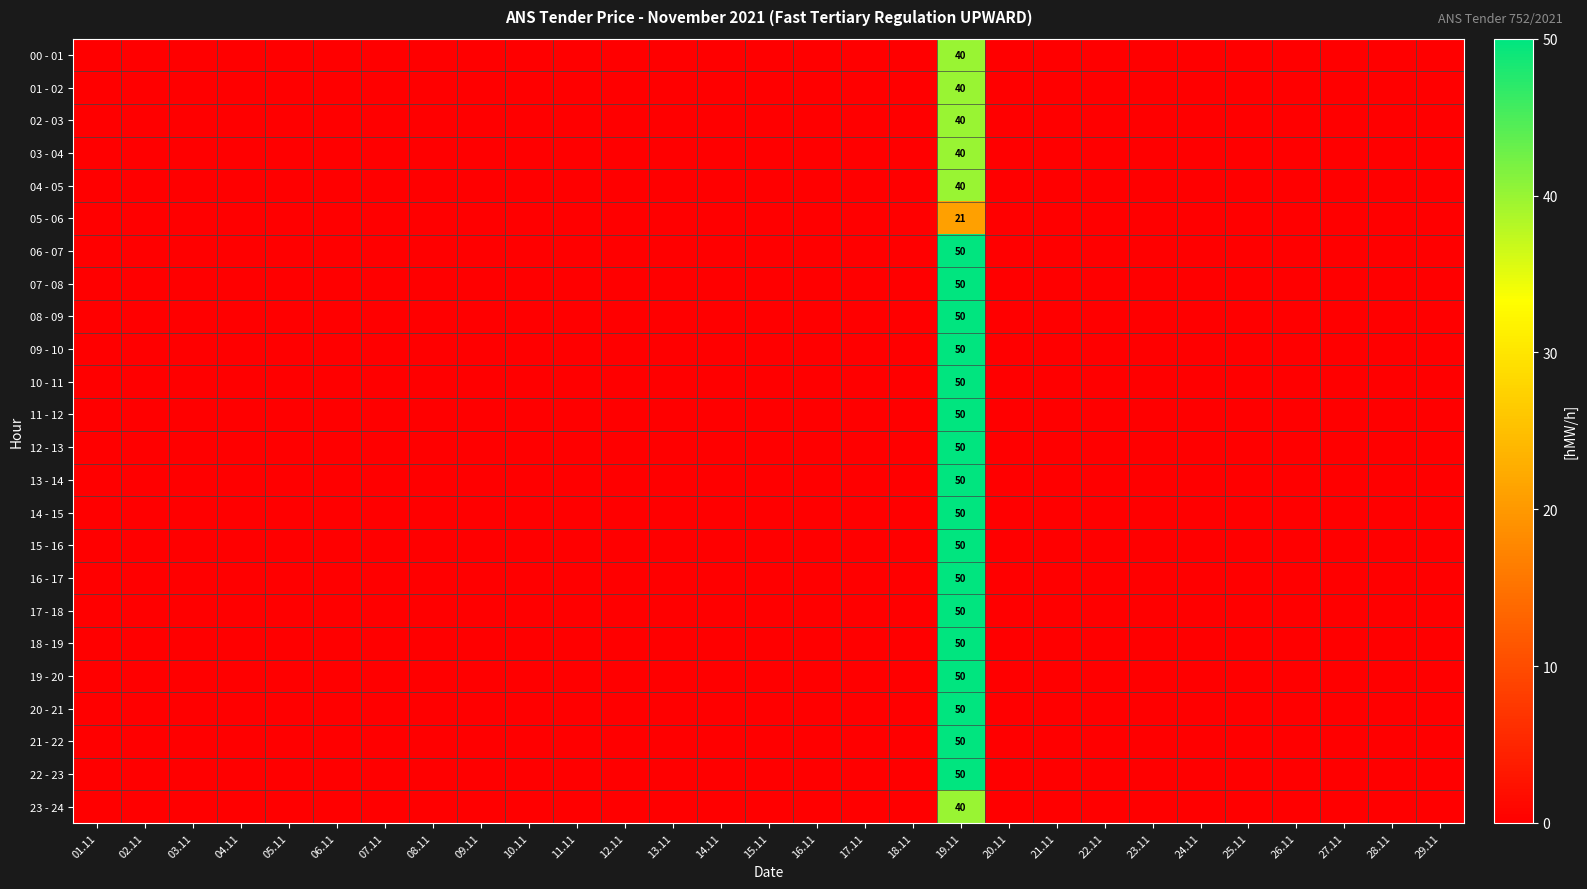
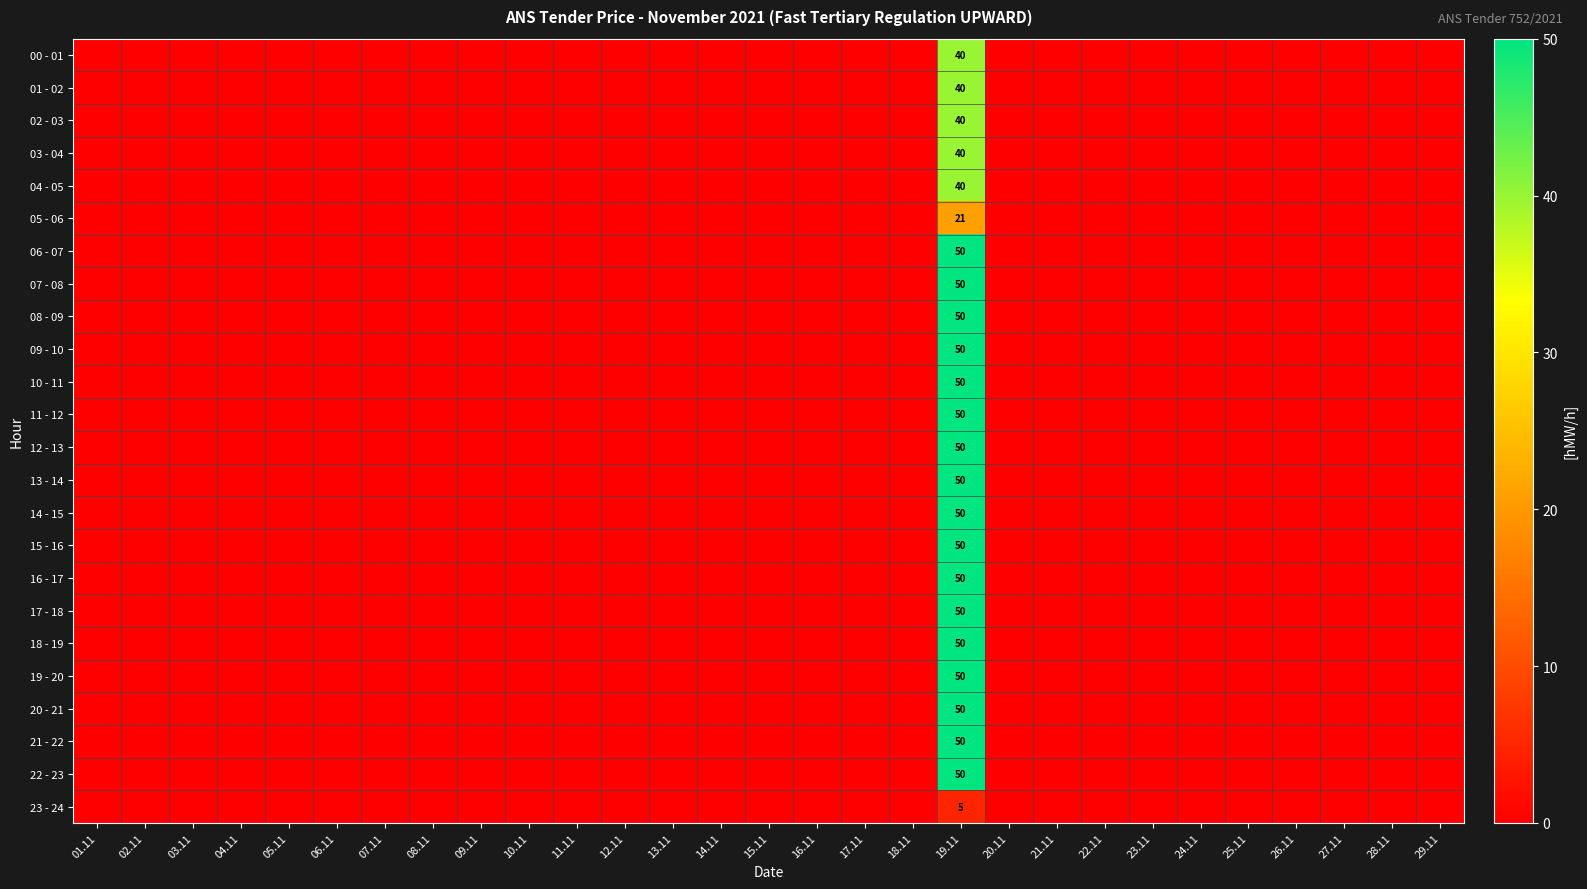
  {
    "00 - 01": {
      "19.11": 40
    },
    "01 - 02": {
      "19.11": 40
    },
    "02 - 03": {
      "19.11": 40
    },
    "03 - 04": {
      "19.11": 40
    },
    "04 - 05": {
      "19.11": 40
    },
    "05 - 06": {
      "19.11": 21
    },
    "06 - 07": {
      "19.11": 50
    },
    "07 - 08": {
      "19.11": 50
    },
    "08 - 09": {
      "19.11": 50
    },
    "09 - 10": {
      "19.11": 50
    },
    "10 - 11": {
      "19.11": 50
    },
    "11 - 12": {
      "19.11": 50
    },
    "12 - 13": {
      "19.11": 50
    },
    "13 - 14": {
      "19.11": 50
    },
    "14 - 15": {
      "19.11": 50
    },
    "15 - 16": {
      "19.11": 50
    },
    "16 - 17": {
      "19.11": 50
    },
    "17 - 18": {
      "19.11": 50
    },
    "18 - 19": {
      "19.11": 50
    },
    "19 - 20": {
      "19.11": 50
    },
    "20 - 21": {
      "19.11": 50
    },
    "21 - 22": {
      "19.11": 50
    },
    "22 - 23": {
      "19.11": 50
    },
    "23 - 24": {
-     "19.11": 40
+     "19.11": 5
    }
  }
